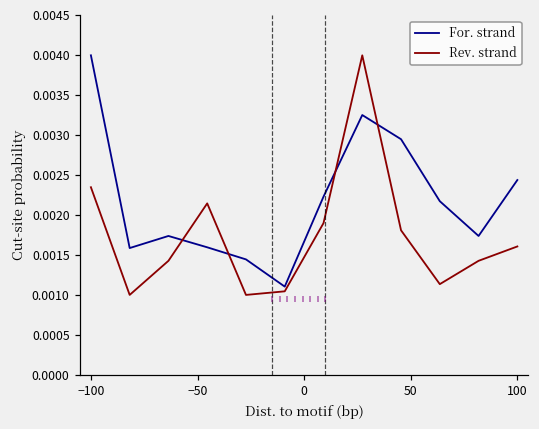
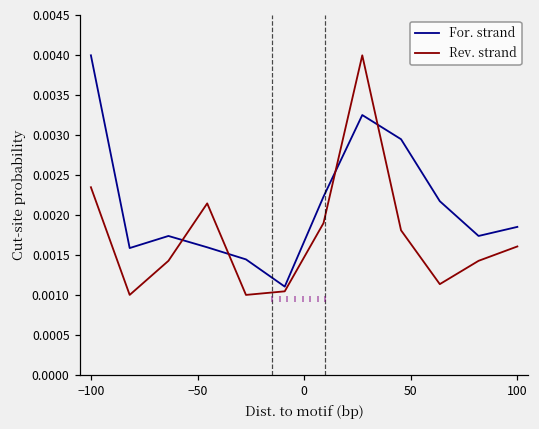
  {
    "For. strand": {
      "−100": 0.0040,
-     "100": 0.0024
+     "100": 0.0019
    },
    "Rev. strand": {
      "−100": 0.0023,
      "100": 0.0016
    }
  }
